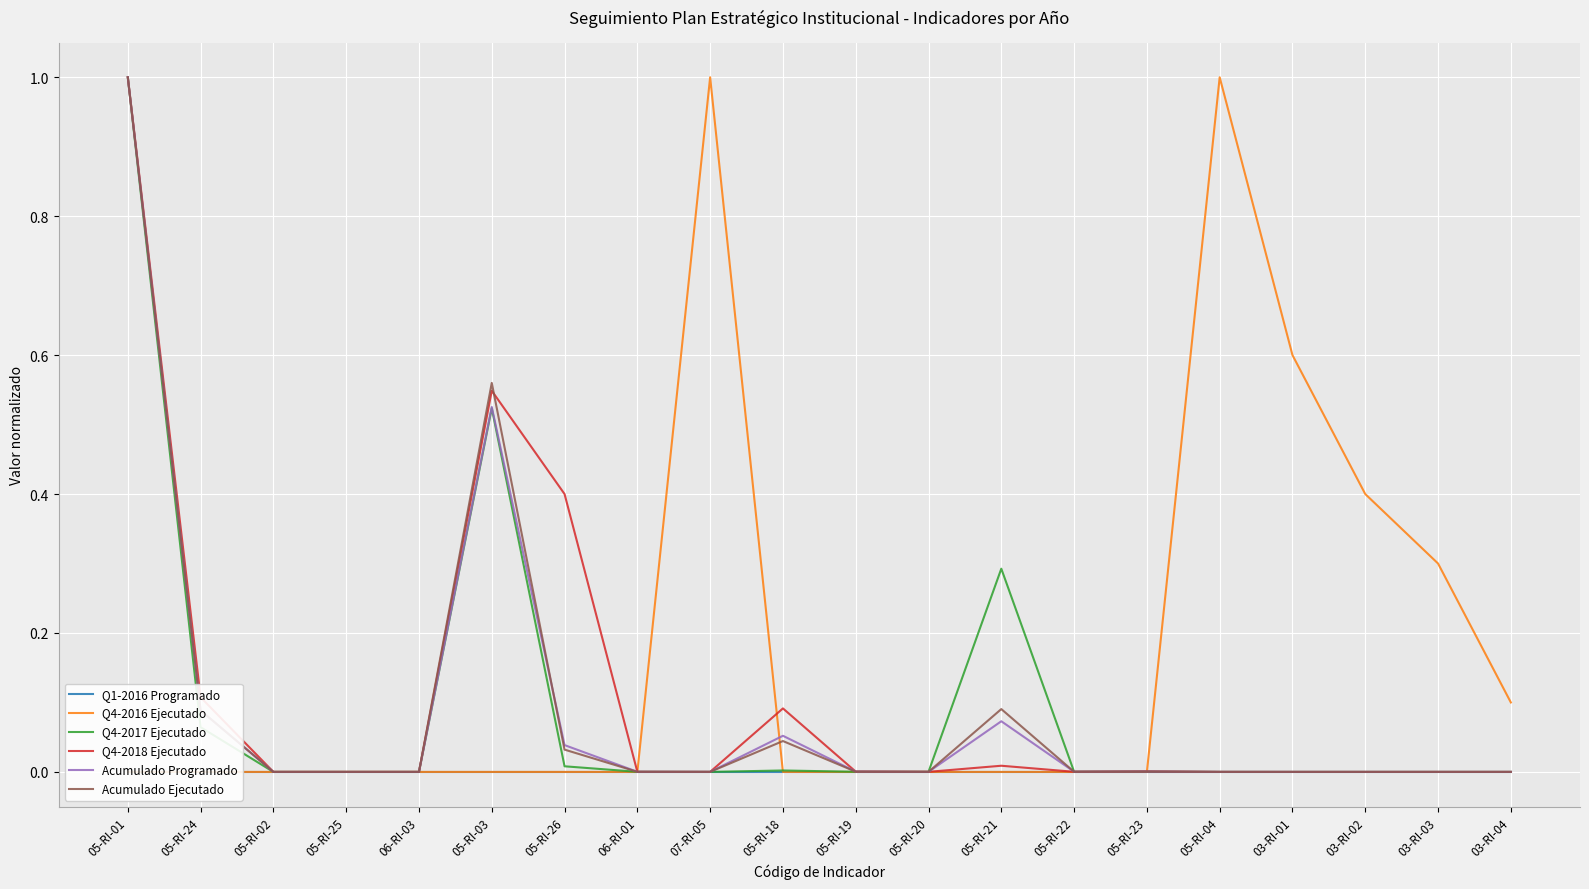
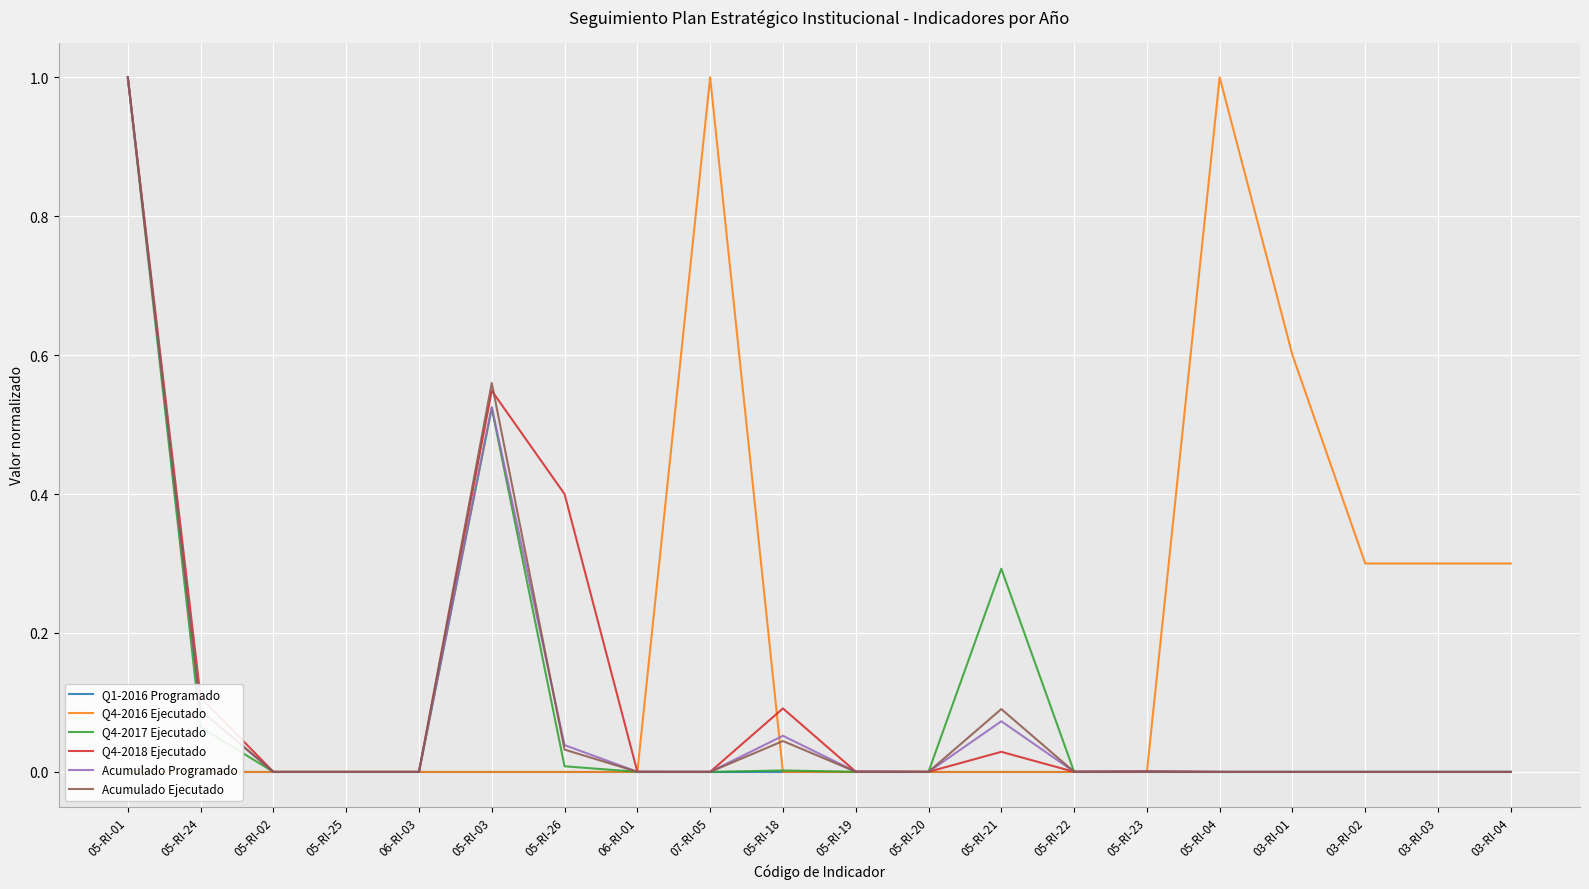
  {
    "Q4-2016 Ejecutado": {
      "07-RI-05": 1.0,
      "05-RI-04": 1.0,
      "03-RI-01": 0.6,
-     "03-RI-02": 0.4,
+     "03-RI-02": 0.3,
      "03-RI-03": 0.3,
-     "03-RI-04": 0.1
+     "03-RI-04": 0.3
    },
    "Q4-2017 Ejecutado": {
      "05-RI-26": 0.01,
      "05-RI-21": 0.29
    },
    "Q4-2018 Ejecutado": {
      "05-RI-03": 0.55,
      "05-RI-26": 0.40,
      "05-RI-18": 0.09,
-     "05-RI-21": 0.01
+     "05-RI-21": 0.03
    },
    "Acumulado Programado": {
      "05-RI-26": 0.04,
      "05-RI-18": 0.05,
      "05-RI-21": 0.07
    },
    "Acumulado Ejecutado": {
      "05-RI-03": 0.56,
      "05-RI-26": 0.03,
      "05-RI-18": 0.04,
      "05-RI-21": 0.09
    }
  }
